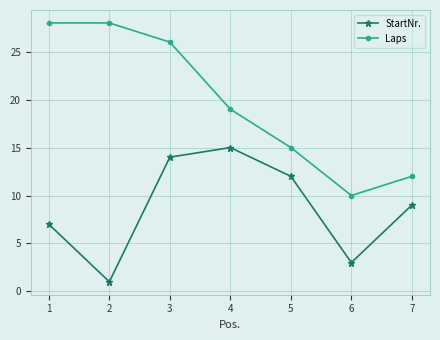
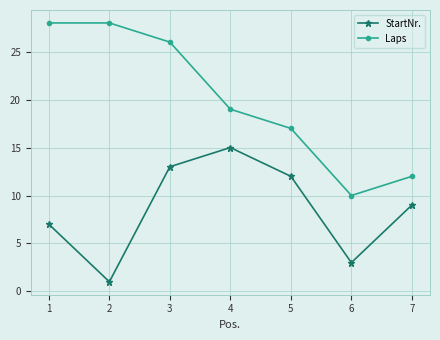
  {
    "StartNr.": {
      "1": 7,
      "2": 1,
-     "3": 14,
+     "3": 13,
      "4": 15,
      "5": 12,
      "6": 3,
      "7": 9
    },
    "Laps": {
      "1": 28,
      "2": 28,
      "3": 26,
      "4": 19,
-     "5": 15,
+     "5": 17,
      "6": 10,
      "7": 12
    }
  }
